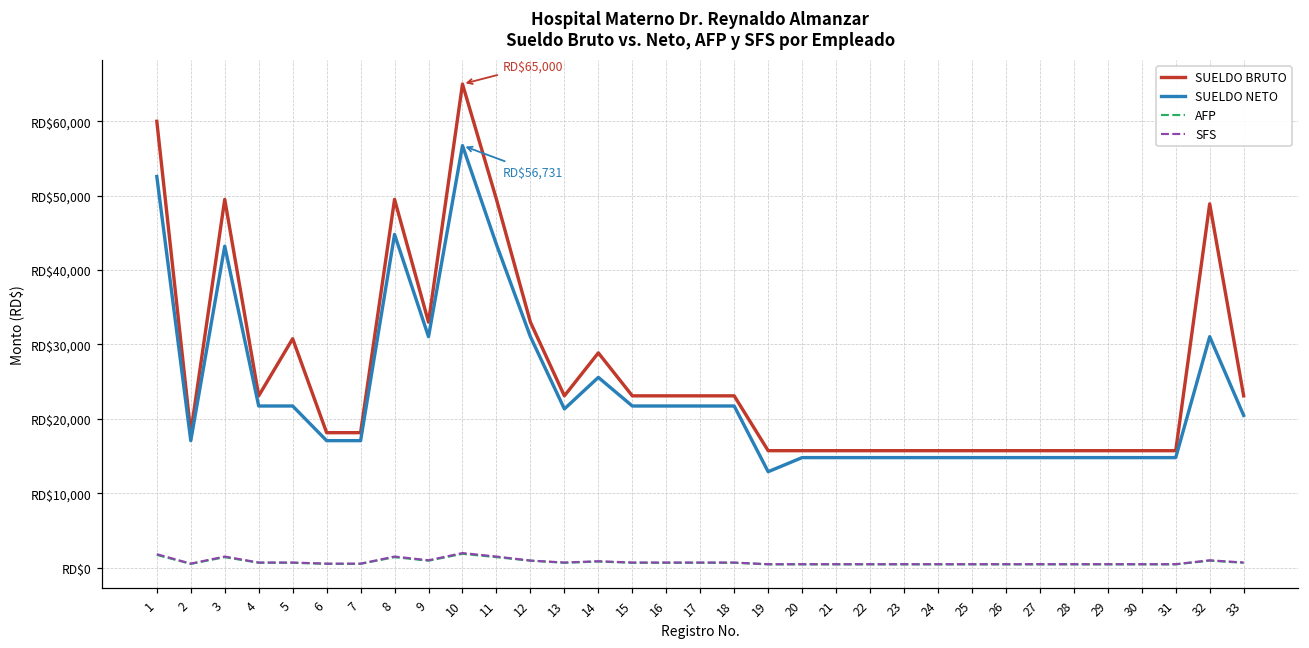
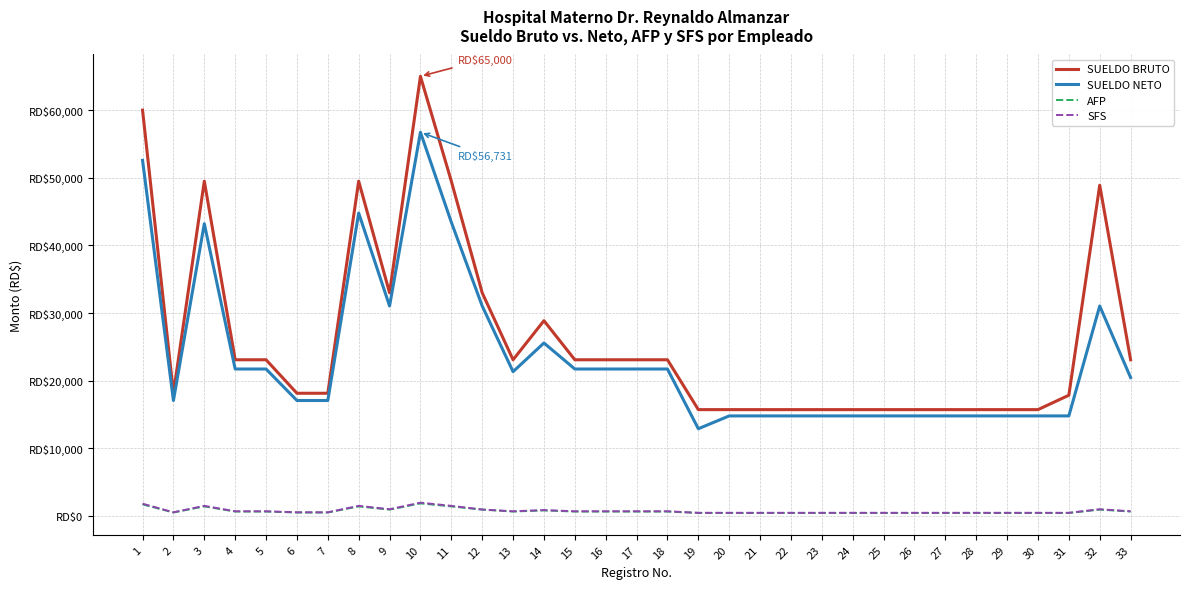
  {
    "SUELDO BRUTO": {
      "1": "RD$60,000",
      "2": "RD$18,000",
      "3": "RD$50,000",
      "4": "RD$23,000",
-     "5": "RD$31,000",
+     "5": "RD$23,000",
      "6": "RD$18,000",
      "7": "RD$18,000",
      "8": "RD$50,000",
      "9": "RD$33,000",
      "11": "RD$50,000",
      "12": "RD$33,000",
      "13": "RD$23,000",
      "14": "RD$29,000",
      "15": "RD$23,000",
      "16": "RD$23,000",
      "17": "RD$23,000",
      "18": "RD$23,000",
      "19": "RD$16,000",
      "20": "RD$16,000",
      "21": "RD$16,000",
      "22": "RD$16,000",
      "23": "RD$16,000",
      "24": "RD$16,000",
      "25": "RD$16,000",
      "26": "RD$16,000",
      "27": "RD$16,000",
      "28": "RD$16,000",
      "29": "RD$16,000",
      "30": "RD$16,000",
-     "31": "RD$16,000",
+     "31": "RD$18,000",
      "32": "RD$49,000",
      "33": "RD$23,000"
    },
    "SUELDO NETO": {
      "10": "$56,731"
    }
  }
